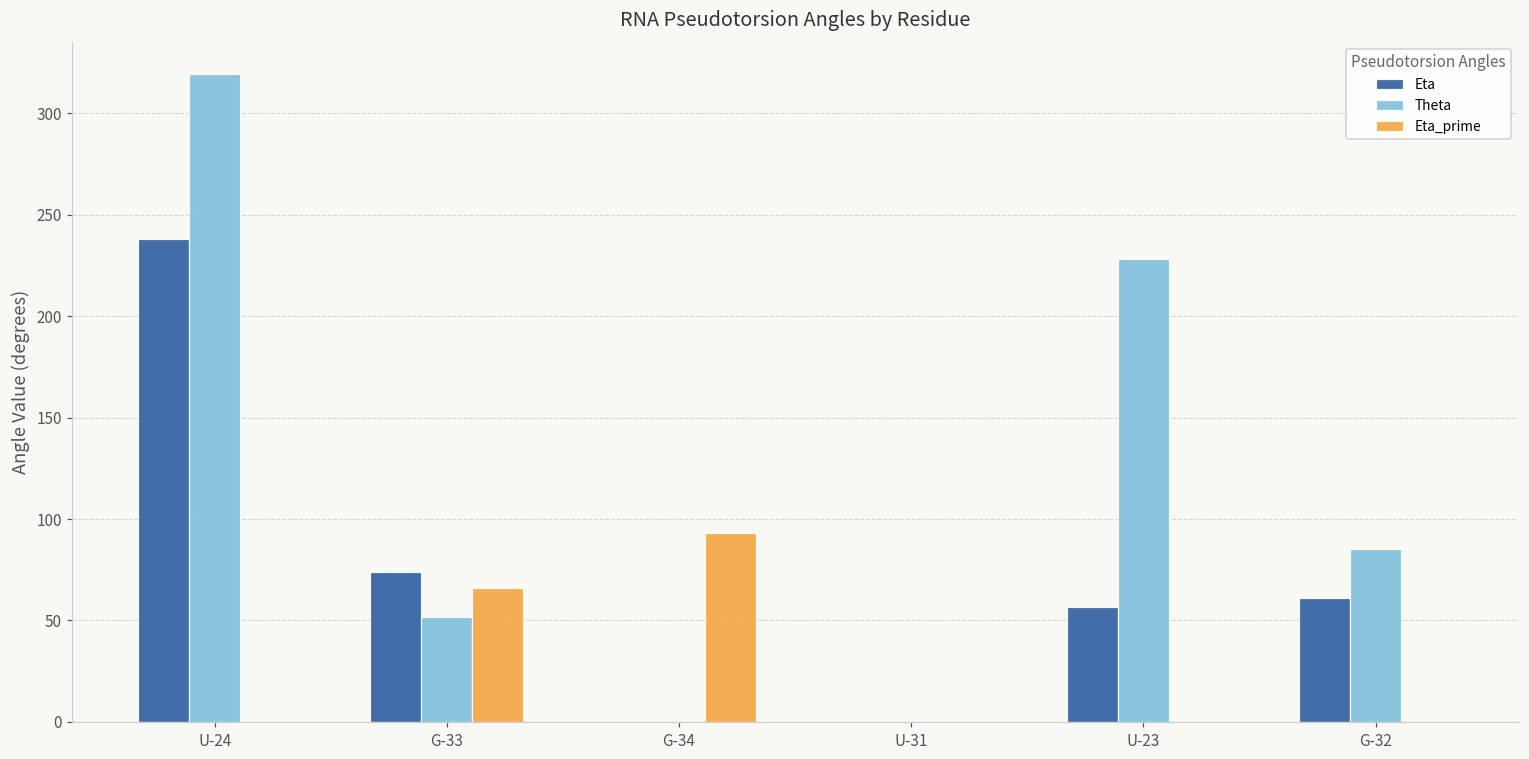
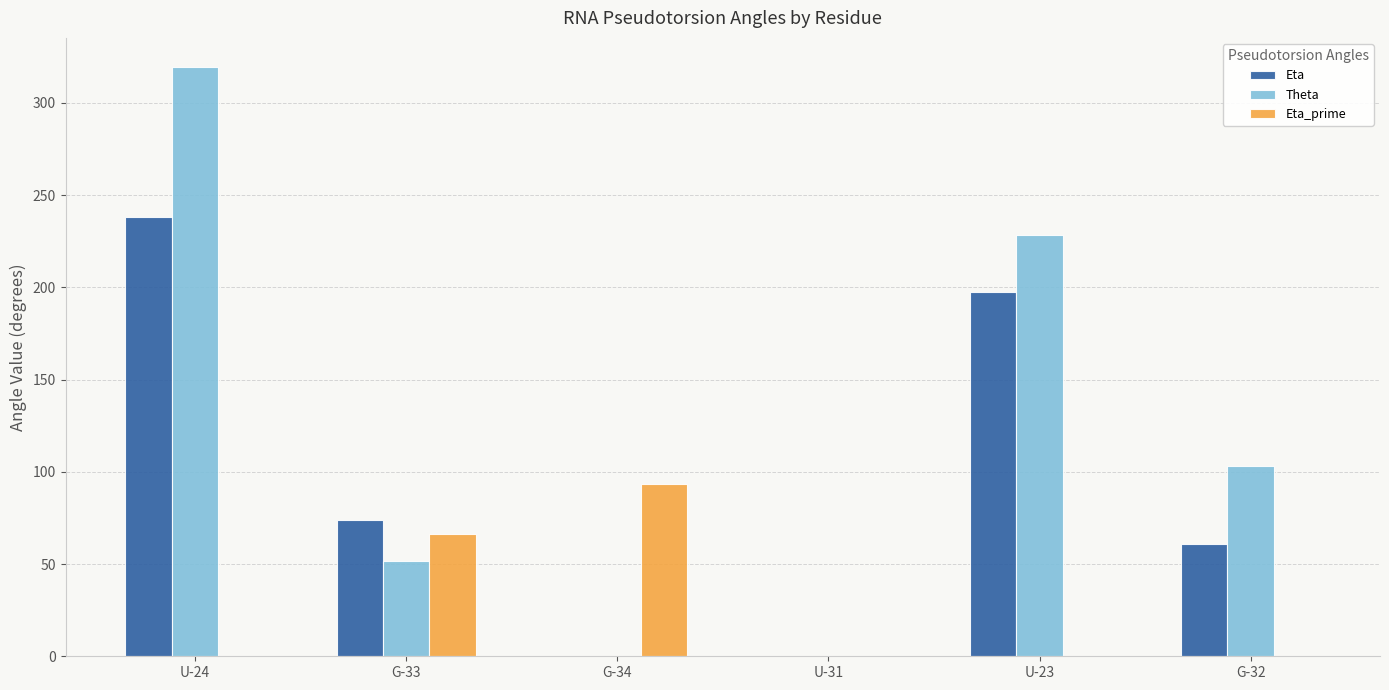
  {
    "Eta": {
      "U-24": 238,
      "G-33": 74,
      "G-34": 0,
      "U-31": 0,
-     "U-23": 57,
+     "U-23": 198,
      "G-32": 61
    },
    "Theta": {
      "U-24": 319,
      "G-33": 52,
      "G-34": 0,
      "U-31": 0,
      "U-23": 228,
-     "G-32": 85
+     "G-32": 103
    },
    "Eta_prime": {
      "U-24": 0,
      "G-33": 66,
      "G-34": 93,
      "U-31": 0,
      "U-23": 0,
      "G-32": 0
    }
  }
